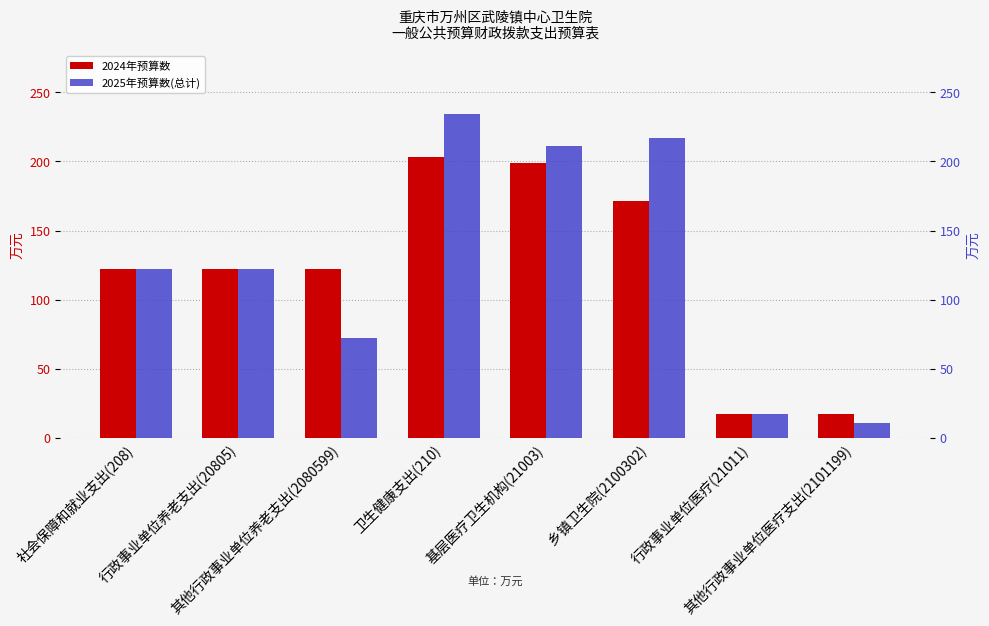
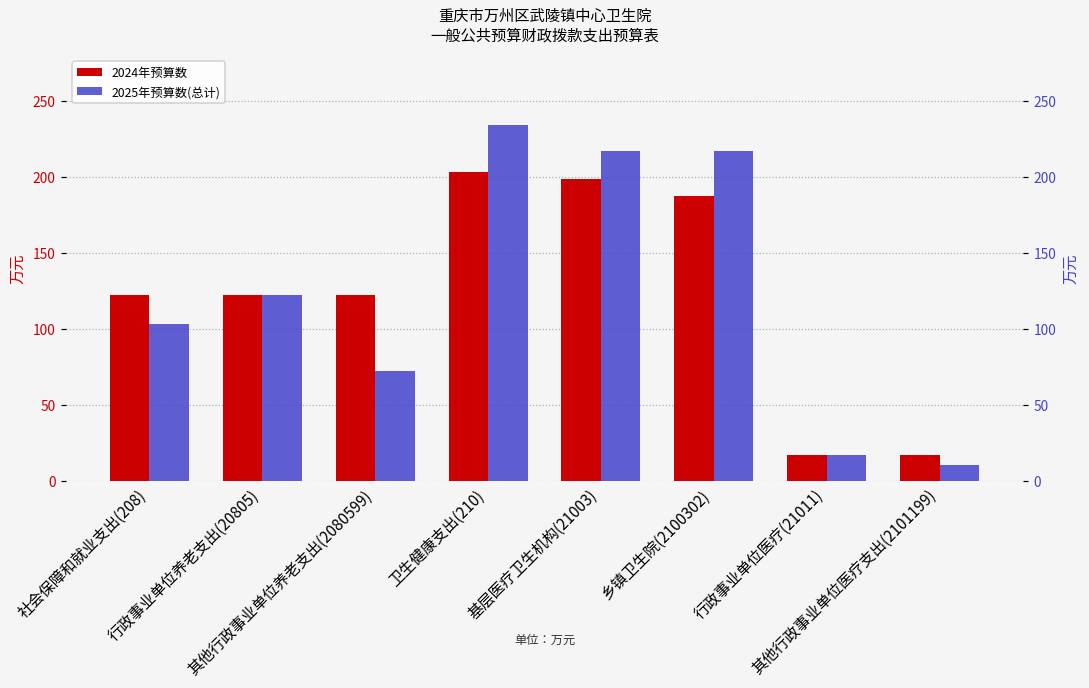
  {
    "2024年预算数": {
      "社会保障和就业支出(208)": 122,
      "行政事业单位养老支出(20805)": 122,
      "其他行政事业单位养老支出(2080599)": 122,
      "卫生健康支出(210)": 203,
      "基层医疗卫生机构(21003)": 199,
-     "乡镇卫生院(2100302)": 171,
+     "乡镇卫生院(2100302)": 187,
      "行政事业单位医疗(21011)": 18,
      "其他行政事业单位医疗支出(2101199)": 18
    },
    "2025年预算数(总计)": {
-     "社会保障和就业支出(208)": 122,
+     "社会保障和就业支出(208)": 103,
      "行政事业单位养老支出(20805)": 122,
      "其他行政事业单位养老支出(2080599)": 72,
      "卫生健康支出(210)": 234,
-     "基层医疗卫生机构(21003)": 211,
+     "基层医疗卫生机构(21003)": 217,
      "乡镇卫生院(2100302)": 217,
      "行政事业单位医疗(21011)": 17,
      "其他行政事业单位医疗支出(2101199)": 11
    }
  }
